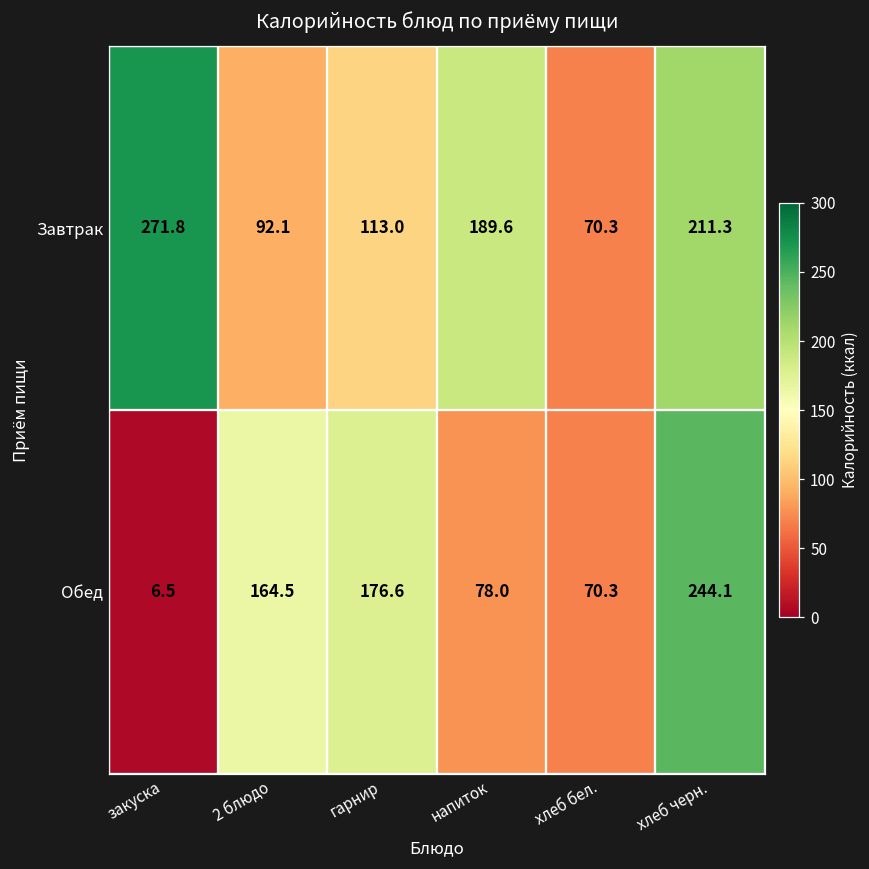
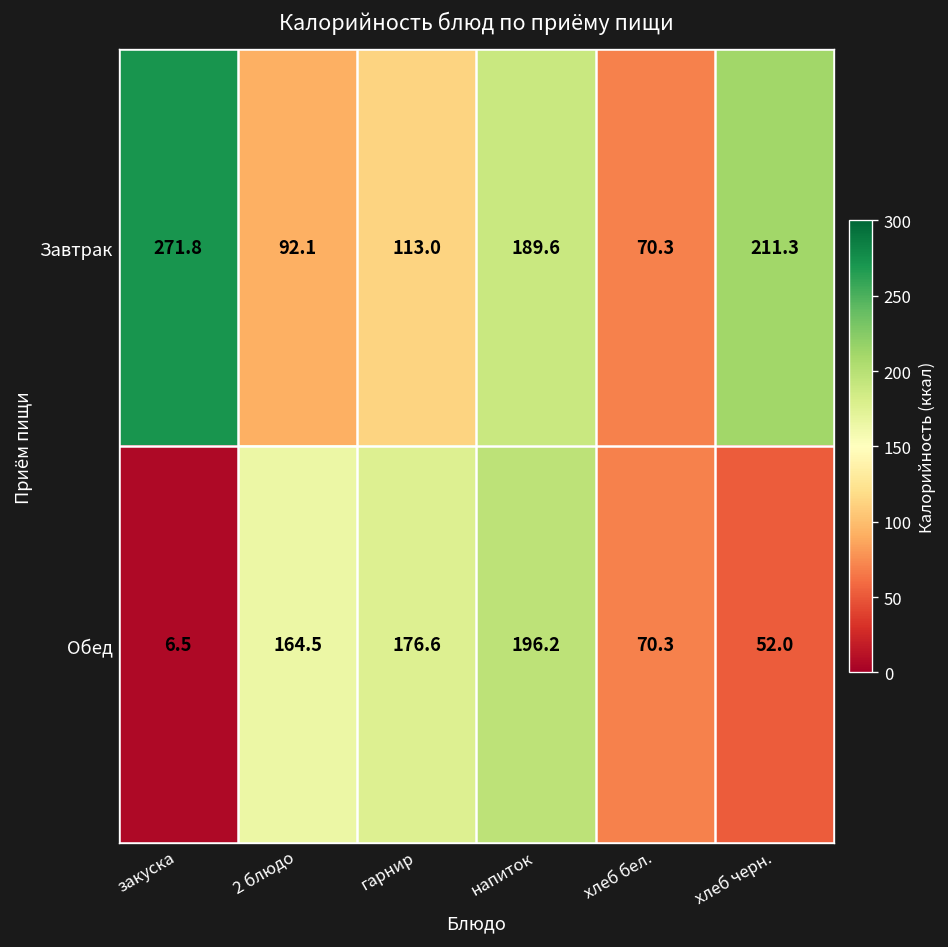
  {
    "Завтрак": {
      "закуска": 271.8,
      "2 блюдо": 92.1,
      "гарнир": 113.0,
      "напиток": 189.6,
      "хлеб бел.": 70.3,
      "хлеб черн.": 211.3
    },
    "Обед": {
      "закуска": 6.5,
      "2 блюдо": 164.5,
      "гарнир": 176.6,
-     "напиток": 78.0,
+     "напиток": 196.2,
      "хлеб бел.": 70.3,
-     "хлеб черн.": 244.1
+     "хлеб черн.": 52.0
    }
  }
